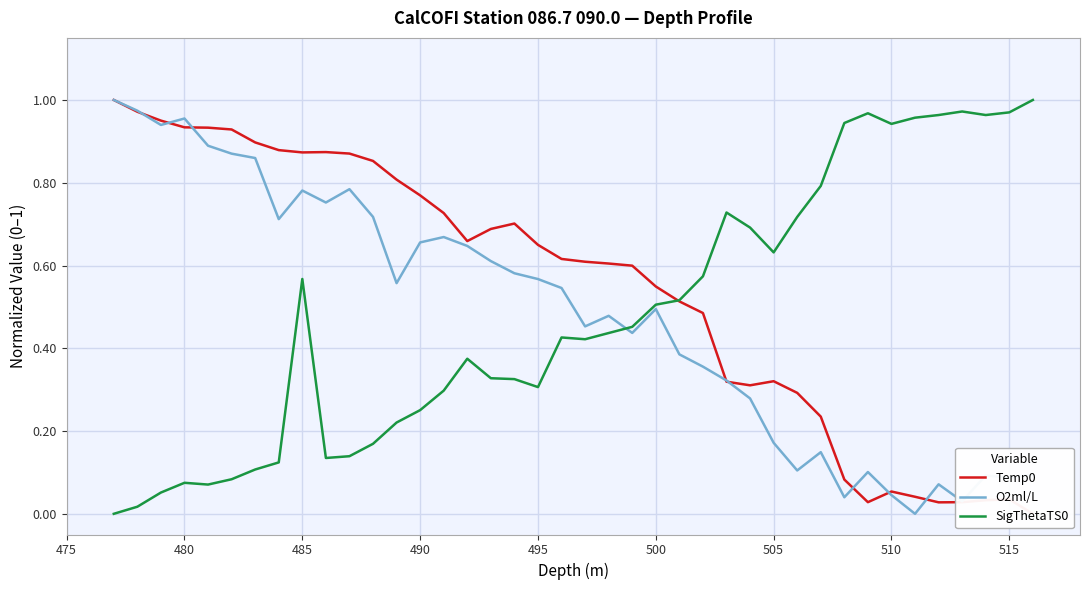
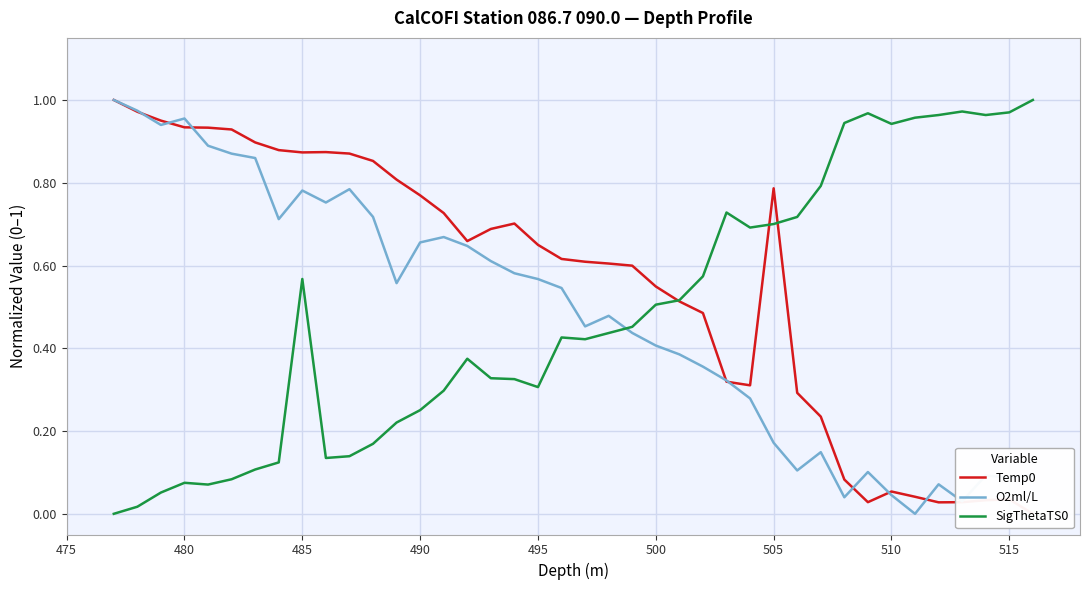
  {
    "Temp0": {
      "480": 0.93,
      "485": 0.87,
      "490": 0.77,
      "495": 0.65,
      "500": 0.55,
-     "505": 0.32,
+     "505": 0.79,
      "510": 0.05
    },
    "O2ml/L": {
      "480": 0.96,
      "485": 0.78,
      "490": 0.66,
      "495": 0.57,
-     "500": 0.49,
+     "500": 0.41,
      "505": 0.17,
      "510": 0.05
    },
    "SigThetaTS0": {
      "480": 0.07,
      "485": 0.57,
      "490": 0.25,
      "495": 0.31,
      "500": 0.51,
-     "505": 0.63,
+     "505": 0.70,
      "510": 0.94,
      "515": 0.97
    }
  }
